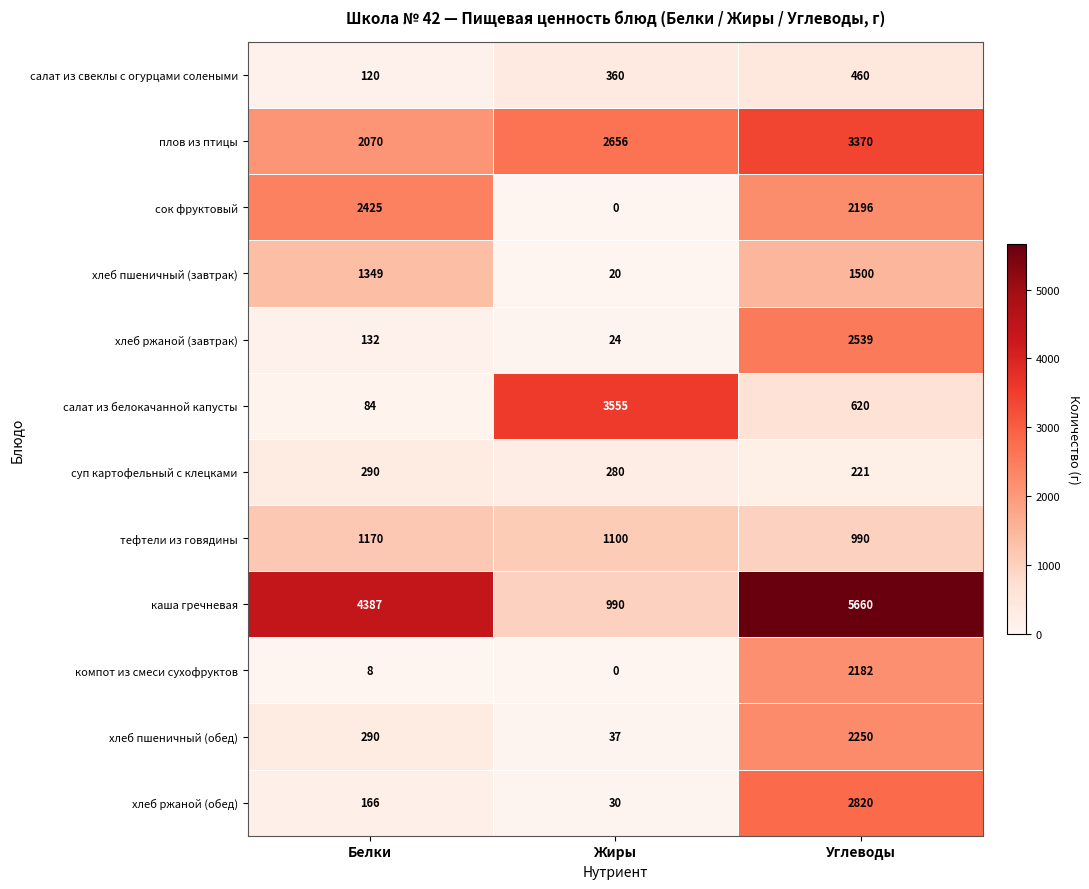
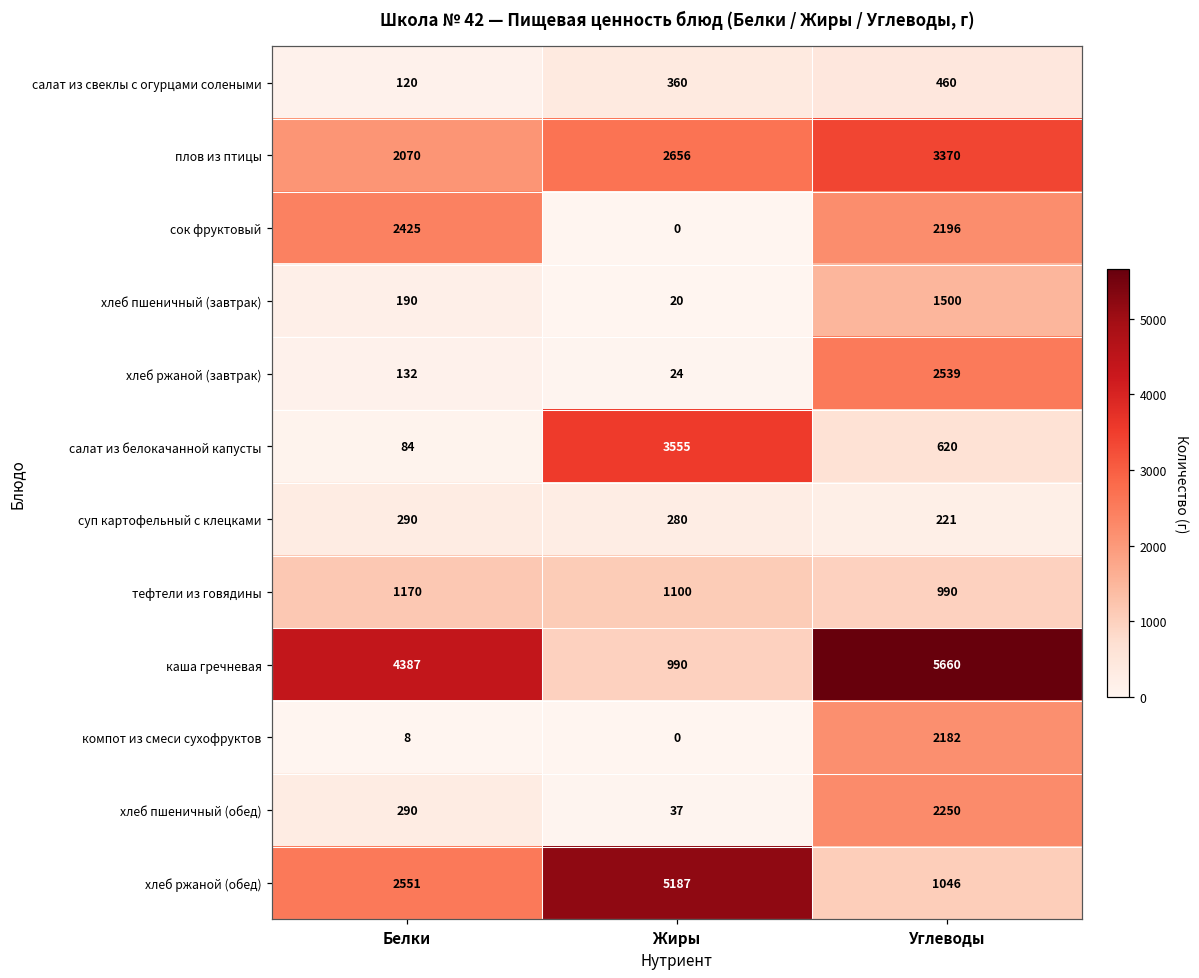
  {
    "салат из свеклы с огурцами солеными": {
      "Белки": 120,
      "Жиры": 360,
      "Углеводы": 460
    },
    "плов из птицы": {
      "Белки": 2070,
      "Жиры": 2656,
      "Углеводы": 3370
    },
    "сок фруктовый": {
      "Белки": 2425,
      "Жиры": 0,
      "Углеводы": 2196
    },
    "хлеб пшеничный (завтрак)": {
-     "Белки": 1349,
+     "Белки": 190,
      "Жиры": 20,
      "Углеводы": 1500
    },
    "хлеб ржаной (завтрак)": {
      "Белки": 132,
      "Жиры": 24,
      "Углеводы": 2539
    },
    "салат из белокачанной капусты": {
      "Белки": 84,
      "Жиры": 3555,
      "Углеводы": 620
    },
    "суп картофельный с клецками": {
      "Белки": 290,
      "Жиры": 280,
      "Углеводы": 221
    },
    "тефтели из говядины": {
      "Белки": 1170,
      "Жиры": 1100,
      "Углеводы": 990
    },
    "каша гречневая": {
      "Белки": 4387,
      "Жиры": 990,
      "Углеводы": 5660
    },
    "компот из смеси сухофруктов": {
      "Белки": 8,
      "Жиры": 0,
      "Углеводы": 2182
    },
    "хлеб пшеничный (обед)": {
      "Белки": 290,
      "Жиры": 37,
      "Углеводы": 2250
    },
    "хлеб ржаной (обед)": {
-     "Белки": 166,
-     "Жиры": 30,
-     "Углеводы": 2820
+     "Белки": 2551,
+     "Жиры": 5187,
+     "Углеводы": 1046
    }
  }
